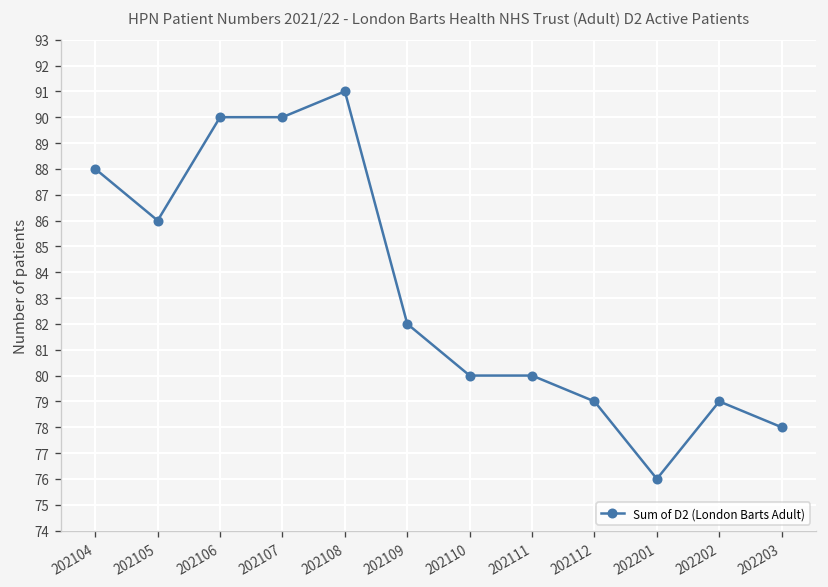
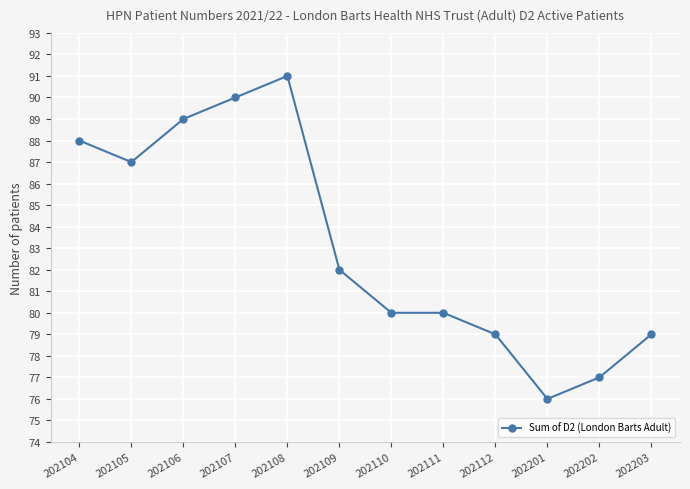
  {
    "202104": 88,
-   "202105": 86,
-   "202106": 90,
+   "202105": 87,
+   "202106": 89,
    "202107": 90,
    "202108": 91,
    "202109": 82,
    "202110": 80,
    "202111": 80,
    "202112": 79,
    "202201": 76,
-   "202202": 79,
-   "202203": 78
+   "202202": 77,
+   "202203": 79
  }
